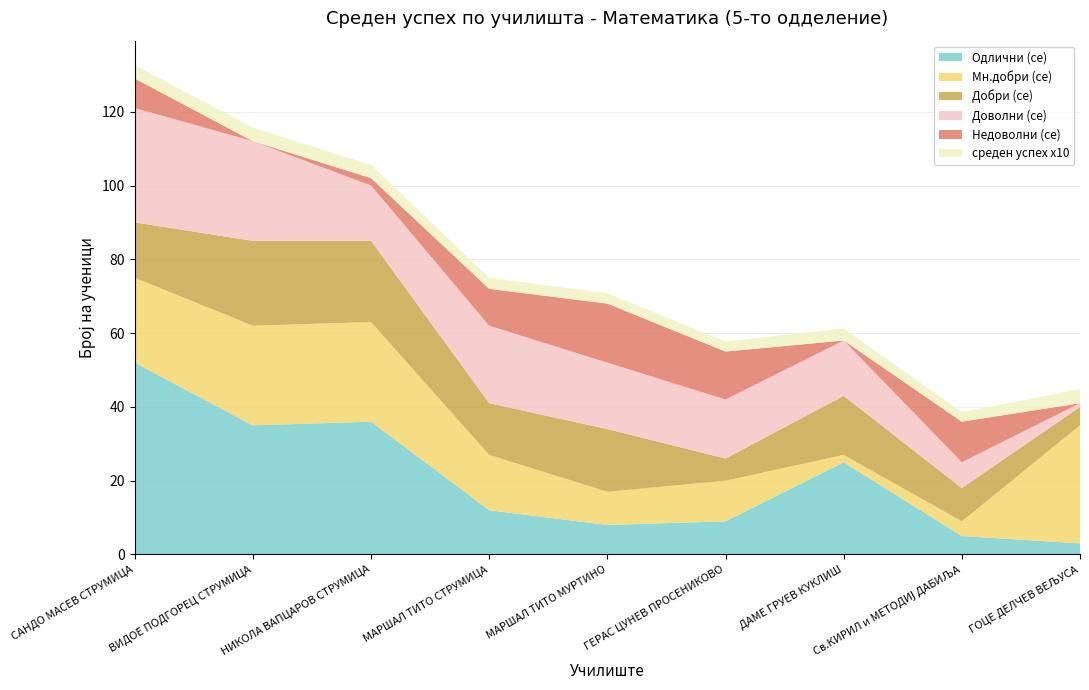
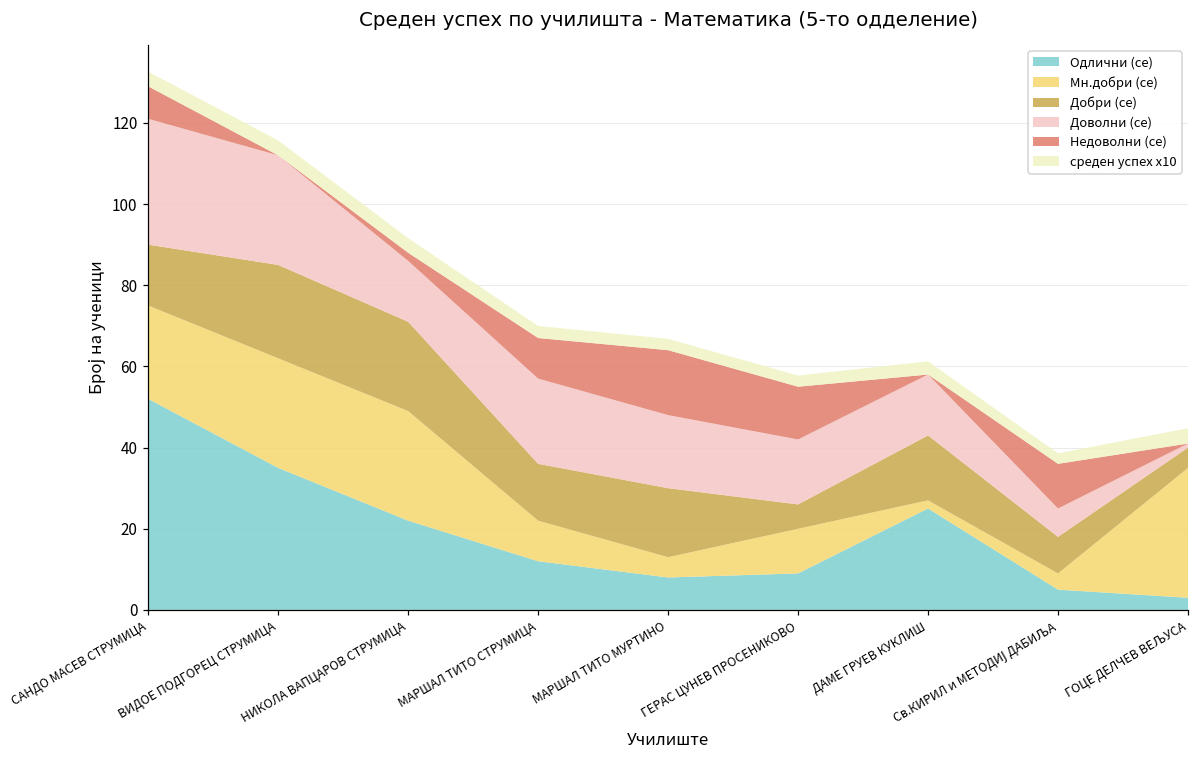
  {
    "Одлични (се)": {
      "САНДО МАСЕВ СТРУМИЦА": 52,
      "ВИДОЕ ПОДГОРЕЦ СТРУМИЦА": 35,
-     "НИКОЛА ВАПЦАРОВ СТРУМИЦА": 36,
+     "НИКОЛА ВАПЦАРОВ СТРУМИЦА": 22,
      "МАРШАЛ ТИТО СТРУМИЦА": 12,
      "МАРШАЛ ТИТО МУРТИНО": 8,
      "ГЕРАС ЦУНЕВ ПРОСЕНИКОВО": 9,
      "ДАМЕ ГРУЕВ КУКЛИШ": 25,
      "Св.КИРИЛ и МЕТОДИЈ ДАБИЉА": 5,
      "ГОЦЕ ДЕЛЧЕВ ВЕЉУСА": 3
    },
    "Мн.добри (се)": {
      "САНДО МАСЕВ СТРУМИЦА": 23,
      "ВИДОЕ ПОДГОРЕЦ СТРУМИЦА": 27,
      "НИКОЛА ВАПЦАРОВ СТРУМИЦА": 27,
-     "МАРШАЛ ТИТО СТРУМИЦА": 15,
-     "МАРШАЛ ТИТО МУРТИНО": 9,
+     "МАРШАЛ ТИТО СТРУМИЦА": 10,
+     "МАРШАЛ ТИТО МУРТИНО": 5,
      "ГЕРАС ЦУНЕВ ПРОСЕНИКОВО": 11,
      "ДАМЕ ГРУЕВ КУКЛИШ": 2,
      "Св.КИРИЛ и МЕТОДИЈ ДАБИЉА": 4,
      "ГОЦЕ ДЕЛЧЕВ ВЕЉУСА": 32
    }
  }
